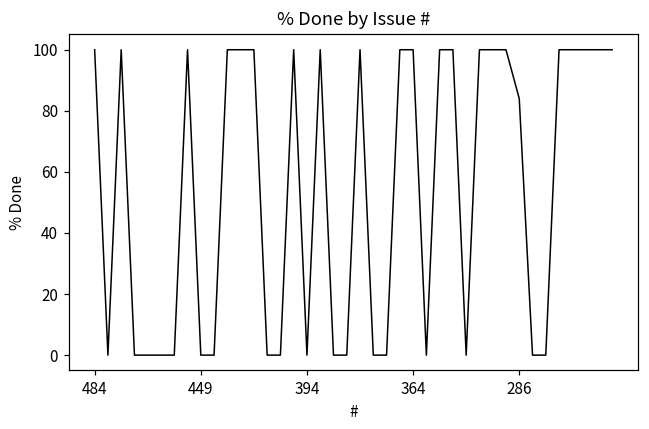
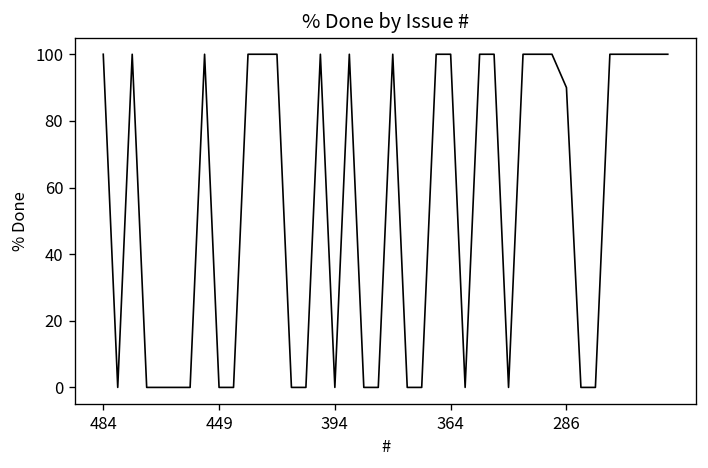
  {
    "484": 100,
    "449": 0,
    "394": 0,
    "364": 100,
-   "286": 84
+   "286": 90
  }
